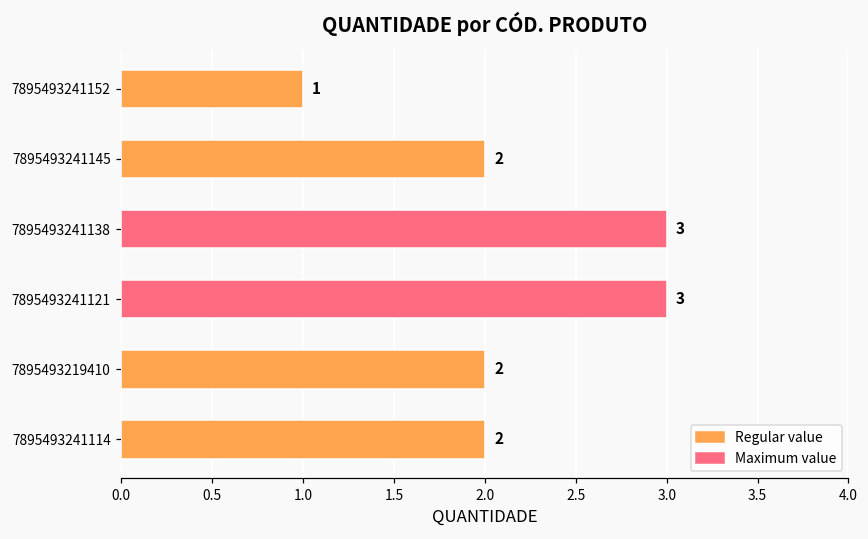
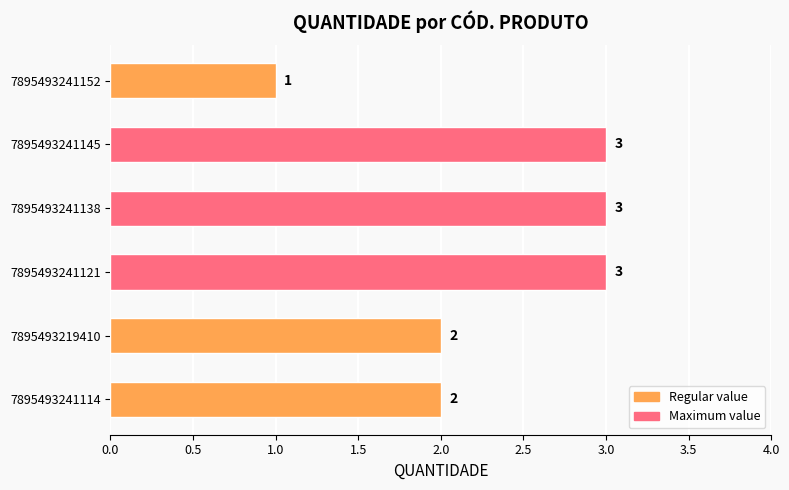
  {
    "7895493241152": 1,
-   "7895493241145": 2,
+   "7895493241145": 3,
    "7895493241138": 3,
    "7895493241121": 3,
    "7895493219410": 2,
    "7895493241114": 2
  }
